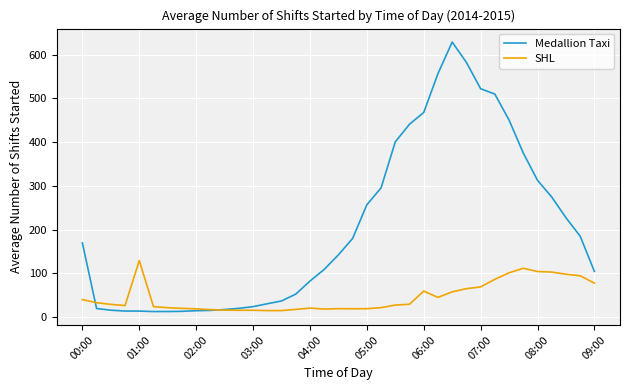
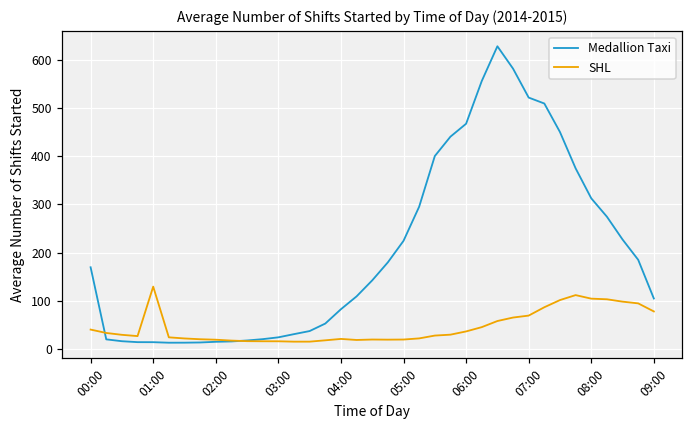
  {
    "Medallion Taxi": {
      "00:00": 170,
      "01:00": 10,
      "03:00": 20,
      "04:00": 80,
-     "05:00": 260,
+     "05:00": 220,
      "06:00": 470,
      "07:00": 520,
      "08:00": 310,
      "09:00": 100
    },
    "SHL": {
      "00:00": 40,
      "01:00": 130,
      "03:00": 20,
      "04:00": 20,
      "05:00": 20,
-     "06:00": 60,
+     "06:00": 40,
      "07:00": 70,
      "08:00": 100,
      "09:00": 80
    }
  }
